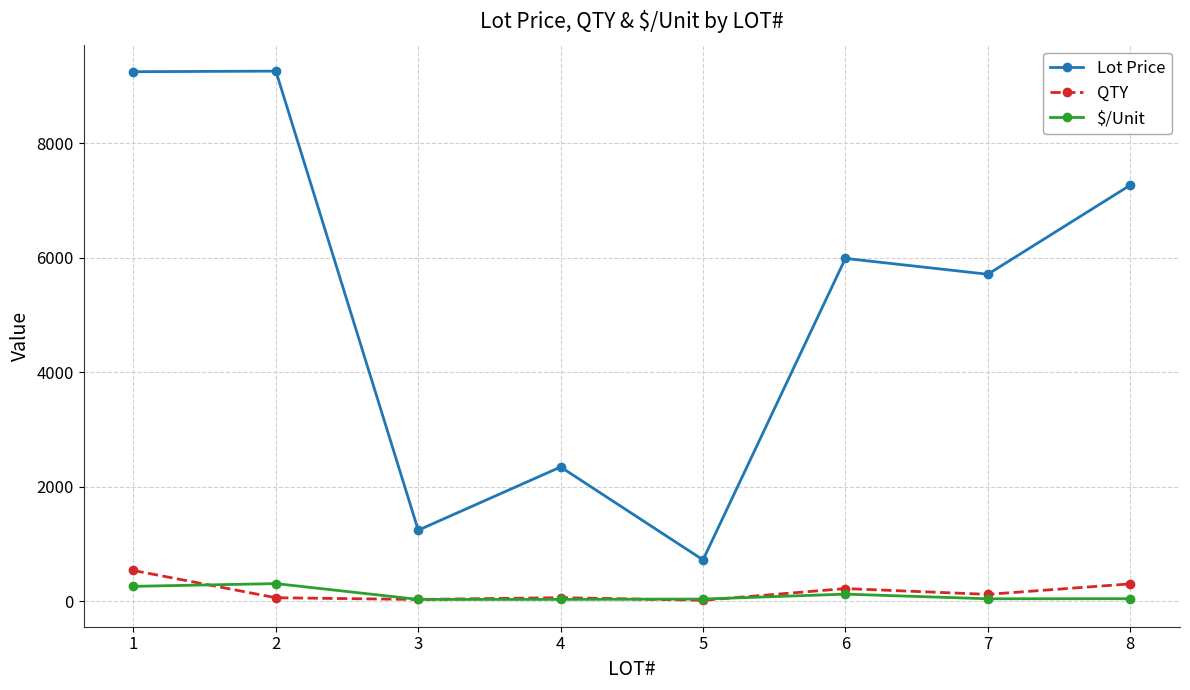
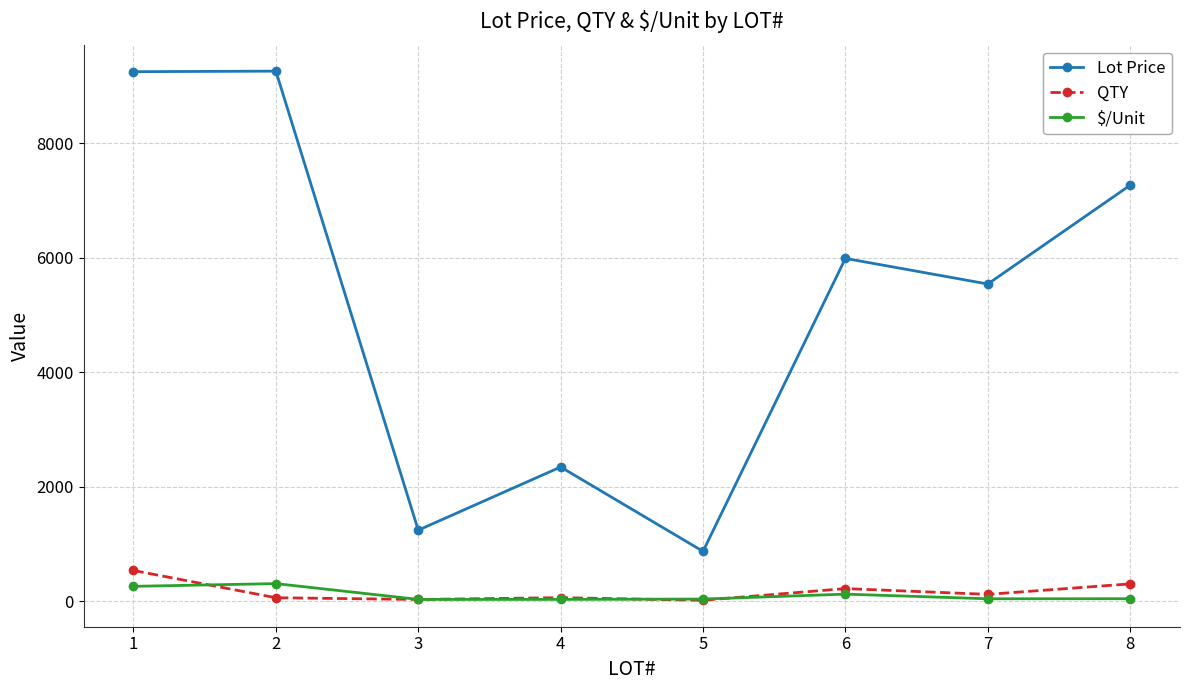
  {
    "Lot Price": {
      "1": 9300,
      "2": 9300,
      "3": 1200,
      "4": 2300,
-     "5": 700,
+     "5": 900,
      "6": 6000,
-     "7": 5700,
+     "7": 5500,
      "8": 7300
    },
    "QTY": {
      "1": 500,
      "2": 100,
      "6": 200,
      "7": 100,
      "8": 300
    },
    "$/Unit": {
      "1": 300,
      "2": 300,
      "6": 100,
      "7": 0,
      "8": 0
    }
  }
